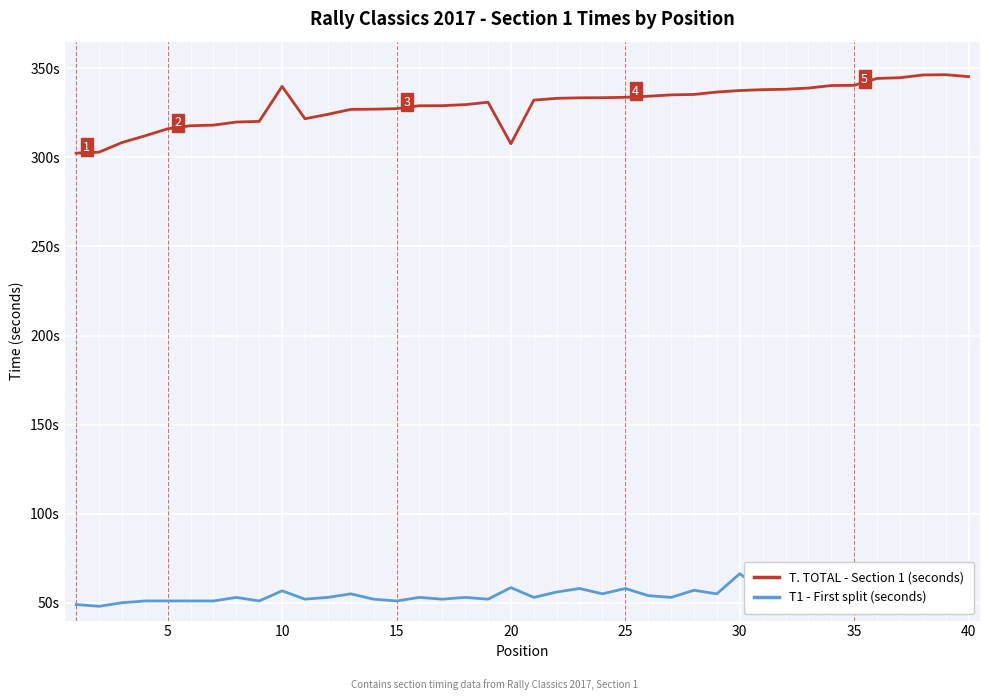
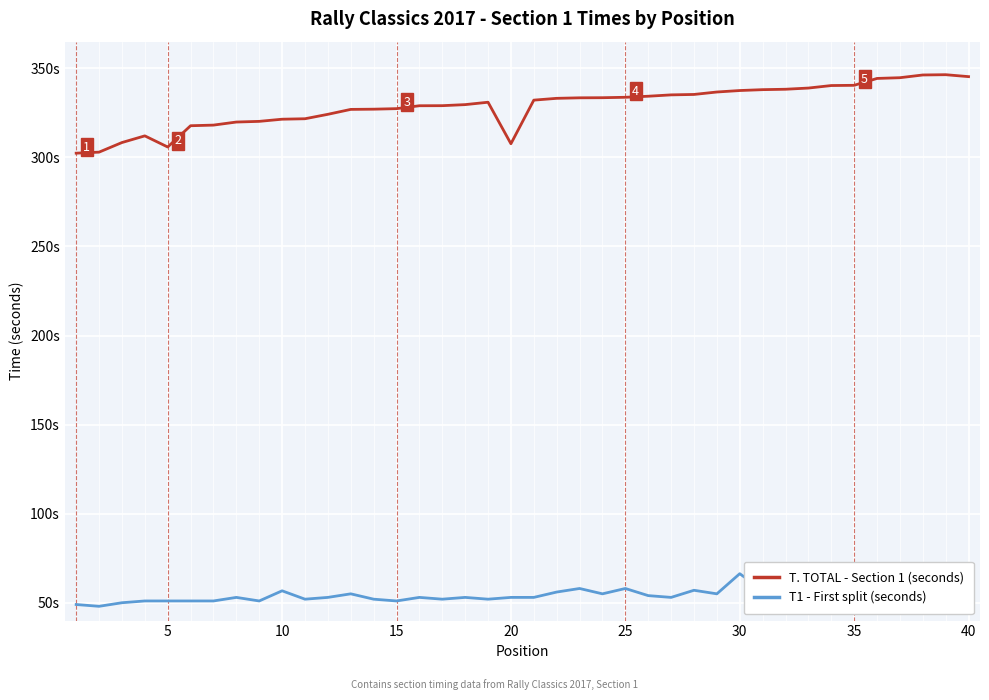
  {
    "T. TOTAL - Section 1 (seconds)": {
-     "5": "316s",
-     "10": "340s",
+     "5": "306s",
+     "10": "321s",
      "20": "308s",
      "30": "338s",
      "40": "345s"
    },
    "T1 - First split (seconds)": {
      "5": "51s",
      "10": "57s",
      "15": "51s",
-     "20": "59s",
+     "20": "53s",
      "25": "58s",
      "30": "66s"
    }
  }
